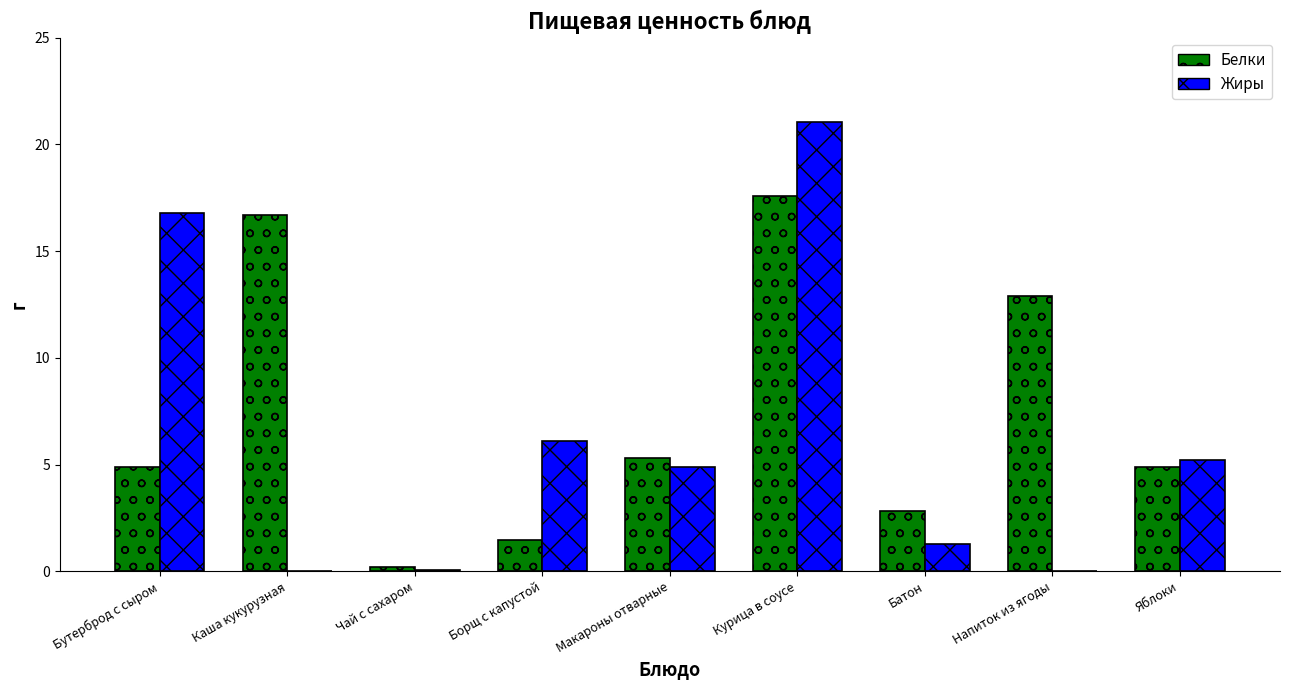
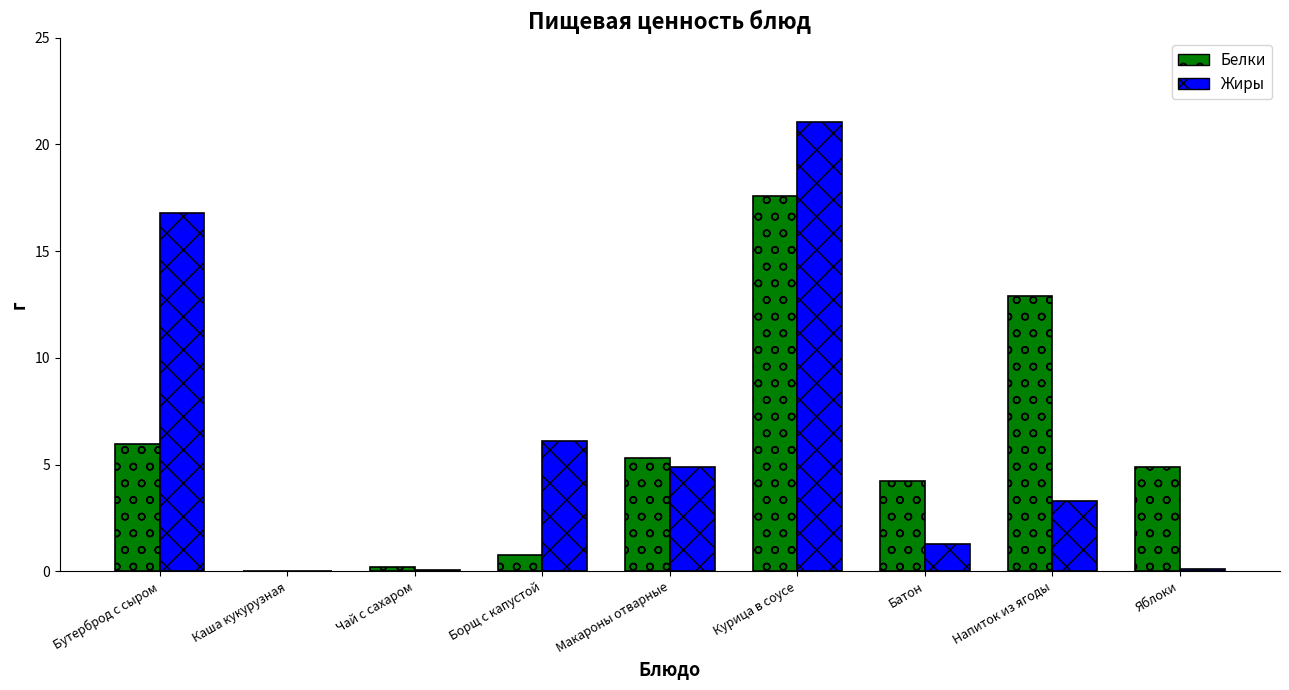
  {
    "Белки": {
-     "Бутерброд с сыром": 4.9,
-     "Каша кукурузная": 16.7,
+     "Бутерброд с сыром": 6.0,
+     "Каша кукурузная": 0.0,
      "Чай с сахаром": 0.2,
-     "Борщ с капустой": 1.5,
+     "Борщ с капустой": 0.8,
      "Макароны отварные": 5.3,
      "Курица в соусе": 17.6,
-     "Батон": 2.8,
+     "Батон": 4.2,
      "Напиток из ягоды": 12.9,
      "Яблоки": 4.9
    },
    "Жиры": {
      "Бутерброд с сыром": 16.8,
      "Каша кукурузная": 0.0,
      "Борщ с капустой": 6.1,
      "Макароны отварные": 4.9,
      "Курица в соусе": 21.1,
      "Батон": 1.3,
-     "Напиток из ягоды": 0.0,
-     "Яблоки": 5.2
+     "Напиток из ягоды": 3.3,
+     "Яблоки": 0.1
    }
  }
